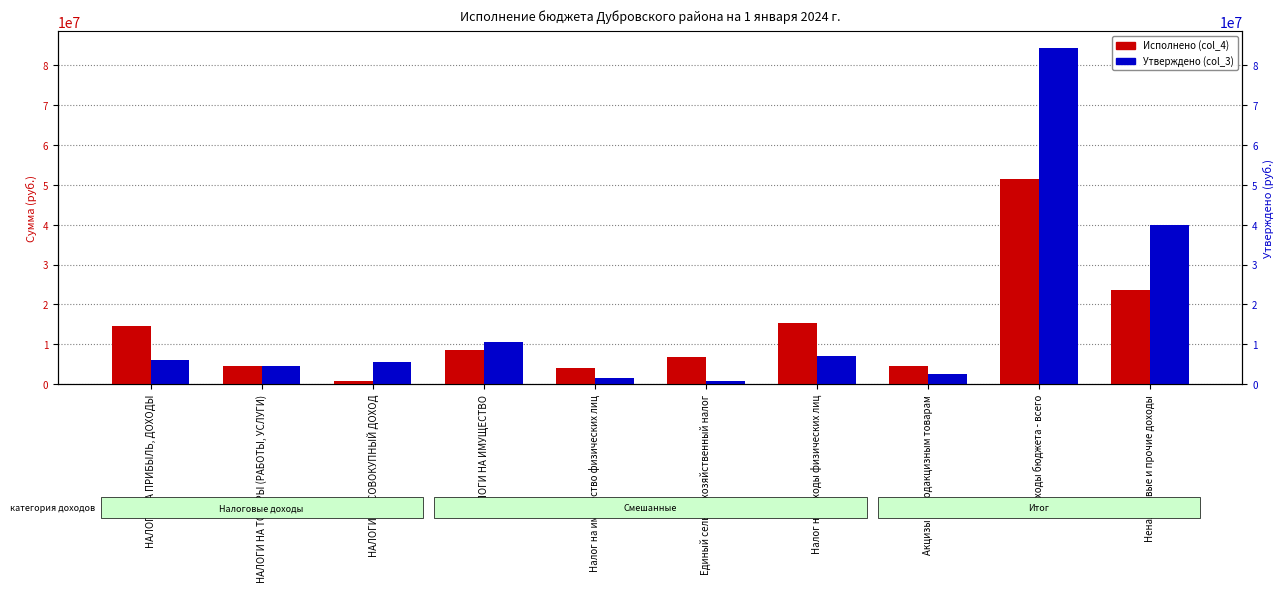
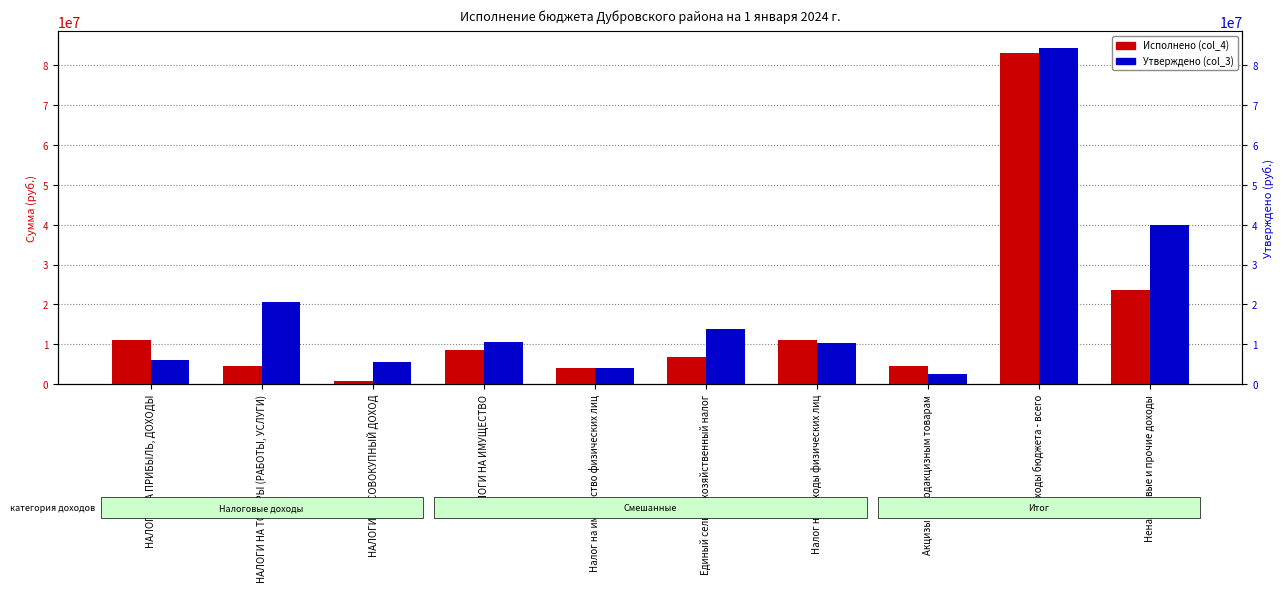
  {
    "Исполнено (col_4)": {
-     "НАЛОГИ НА ПРИБЫЛЬ, ДОХОДЫ": 14000000,
+     "НАЛОГИ НА ПРИБЫЛЬ, ДОХОДЫ": 11000000,
      "НАЛОГИ НА ТОВАРЫ (РАБОТЫ, УСЛУГИ)": 5000000,
      "НАЛОГИ НА СОВОКУПНЫЙ ДОХОД": 1000000,
      "НАЛОГИ НА ИМУЩЕСТВО": 9000000,
      "Налог на имущество физических лиц": 4000000,
      "Единый сельскохозяйственный налог": 7000000,
-     "Налог на доходы физических лиц": 15000000,
+     "Налог на доходы физических лиц": 11000000,
      "Акцизы по подакцизным товарам": 5000000,
-     "Доходы бюджета - всего": 51000000,
+     "Доходы бюджета - всего": 83000000,
      "Неналоговые и прочие доходы": 24000000
    },
    "Утверждено (col_3)": {
      "НАЛОГИ НА ПРИБЫЛЬ, ДОХОДЫ": 6000000,
-     "НАЛОГИ НА ТОВАРЫ (РАБОТЫ, УСЛУГИ)": 5000000,
+     "НАЛОГИ НА ТОВАРЫ (РАБОТЫ, УСЛУГИ)": 21000000,
      "НАЛОГИ НА СОВОКУПНЫЙ ДОХОД": 6000000,
      "НАЛОГИ НА ИМУЩЕСТВО": 11000000,
-     "Налог на имущество физических лиц": 2000000,
-     "Единый сельскохозяйственный налог": 1000000,
-     "Налог на доходы физических лиц": 7000000,
+     "Налог на имущество физических лиц": 4000000,
+     "Единый сельскохозяйственный налог": 14000000,
+     "Налог на доходы физических лиц": 10000000,
      "Акцизы по подакцизным товарам": 2000000,
      "Доходы бюджета - всего": 84000000,
      "Неналоговые и прочие доходы": 40000000
    }
  }
